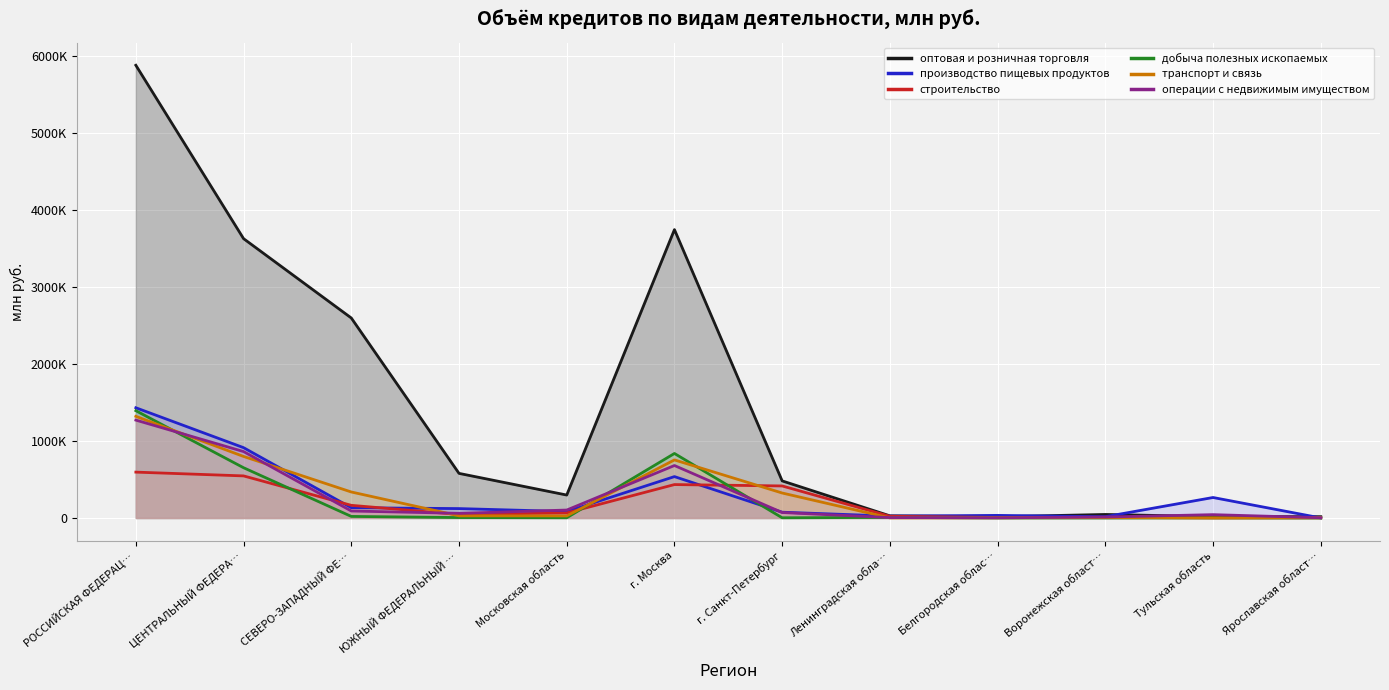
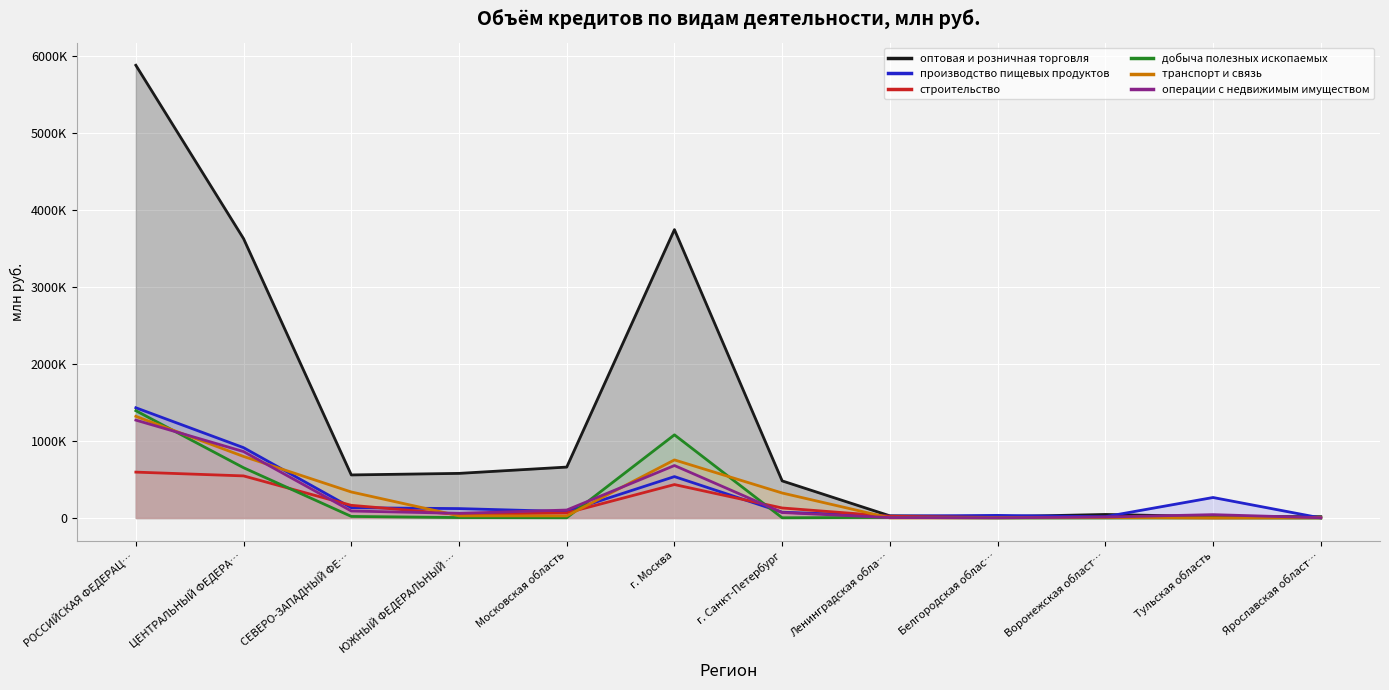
  {
    "оптовая и розничная торговля": {
      "РОССИЙСКАЯ ФЕДЕРАЦ…": 5900000,
      "ЦЕНТРАЛЬНЫЙ ФЕДЕРА…": 3600000,
-     "СЕВЕРО-ЗАПАДНЫЙ ФЕ…": 2600000,
+     "СЕВЕРО-ЗАПАДНЫЙ ФЕ…": 600000,
      "ЮЖНЫЙ ФЕДЕРАЛЬНЫЙ …": 600000,
-     "Московская область": 300000,
+     "Московская область": 700000,
      "г. Москва": 3700000,
      "г. Санкт-Петербург": 500000
    },
    "производство пищевых продуктов": {
      "РОССИЙСКАЯ ФЕДЕРАЦ…": 1400000,
      "ЦЕНТРАЛЬНЫЙ ФЕДЕРА…": 900000,
      "ЮЖНЫЙ ФЕДЕРАЛЬНЫЙ …": 100000,
      "г. Москва": 500000,
      "Тульская область": 300000
    },
    "строительство": {
      "РОССИЙСКАЯ ФЕДЕРАЦ…": 600000,
      "ЦЕНТРАЛЬНЫЙ ФЕДЕРА…": 500000,
      "г. Москва": 400000,
-     "г. Санкт-Петербург": 400000
+     "г. Санкт-Петербург": 100000
    },
    "добыча полезных ископаемых": {
      "РОССИЙСКАЯ ФЕДЕРАЦ…": 1400000,
      "ЦЕНТРАЛЬНЫЙ ФЕДЕРА…": 700000,
      "СЕВЕРО-ЗАПАДНЫЙ ФЕ…": 0,
-     "г. Москва": 800000,
+     "г. Москва": 1100000,
      "г. Санкт-Петербург": 0
    },
    "транспорт и связь": {
      "РОССИЙСКАЯ ФЕДЕРАЦ…": 1300000,
      "ЦЕНТРАЛЬНЫЙ ФЕДЕРА…": 800000,
      "СЕВЕРО-ЗАПАДНЫЙ ФЕ…": 300000,
      "г. Москва": 800000,
      "г. Санкт-Петербург": 300000
    },
    "операции с недвижимым имуществом": {
      "РОССИЙСКАЯ ФЕДЕРАЦ…": 1300000,
      "ЦЕНТРАЛЬНЫЙ ФЕДЕРА…": 900000,
      "СЕВЕРО-ЗАПАДНЫЙ ФЕ…": 100000,
      "г. Москва": 700000
    }
  }
